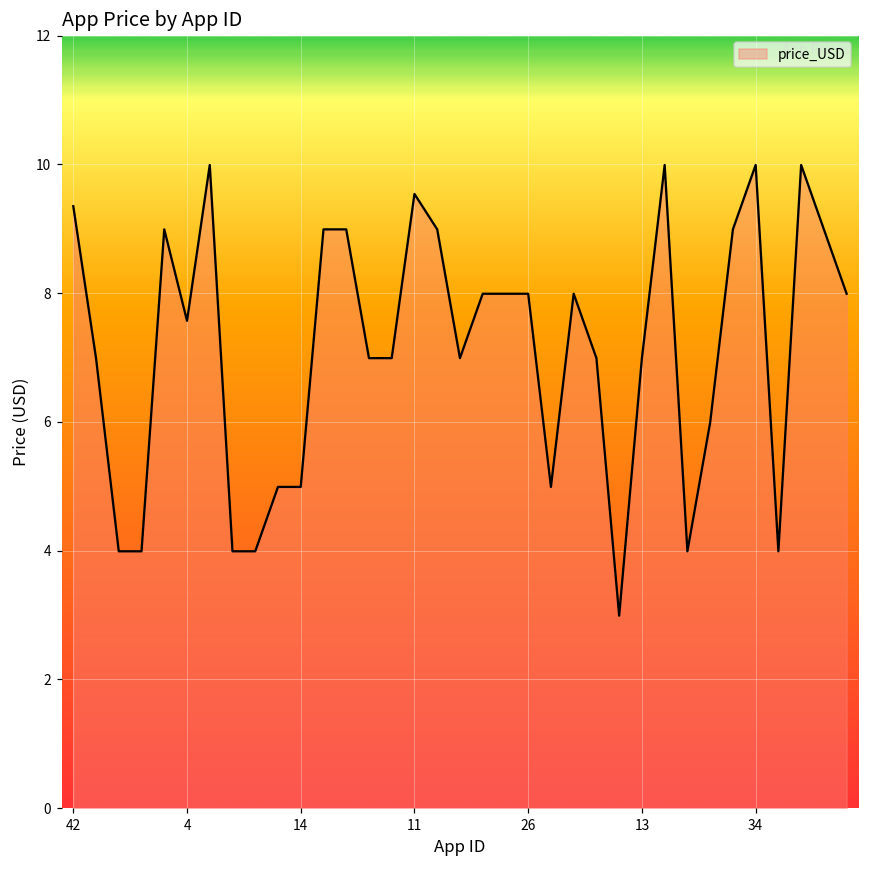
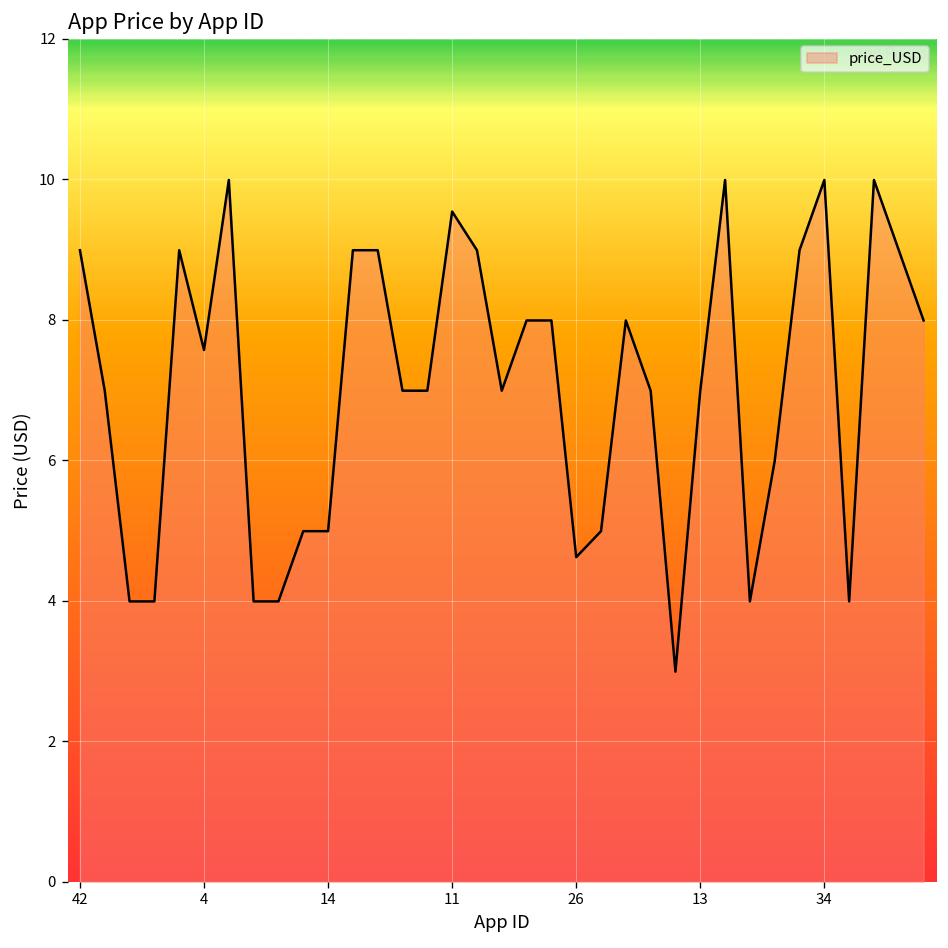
  {
-   "42": 9.4,
+   "42": 9.0,
    "4": 7.6,
    "14": 5.0,
    "11": 9.5,
-   "26": 8.0,
+   "26": 4.6,
    "13": 7.0,
    "34": 10.0
  }
